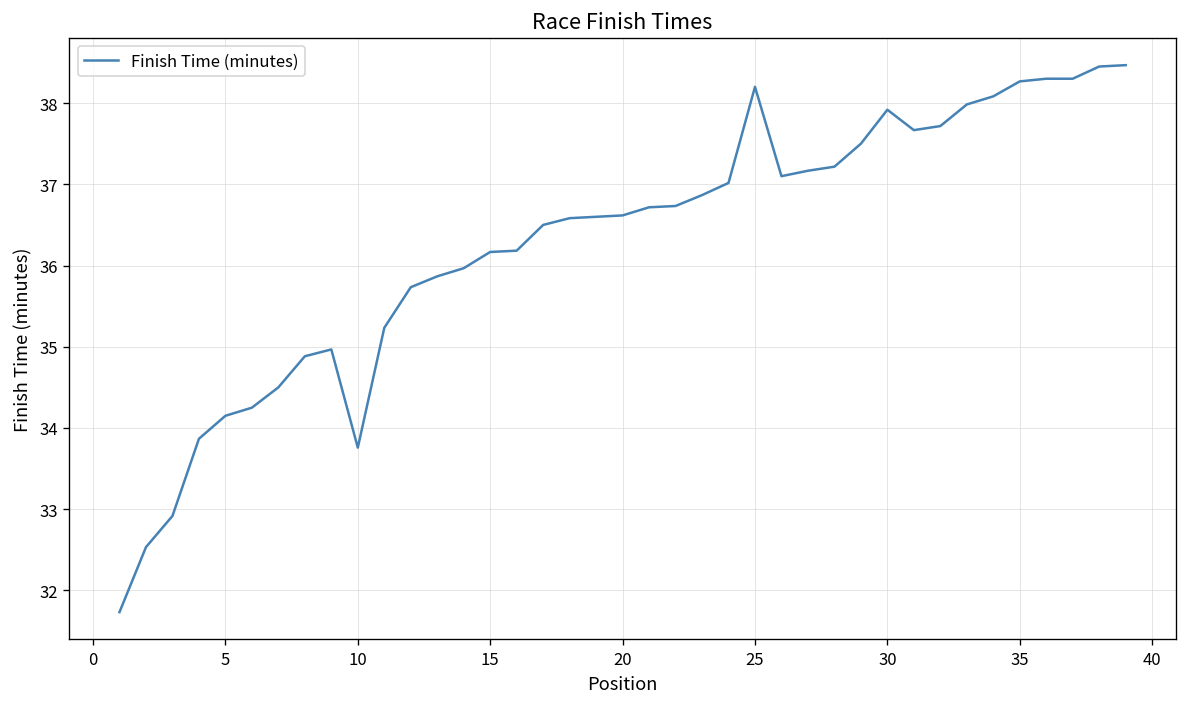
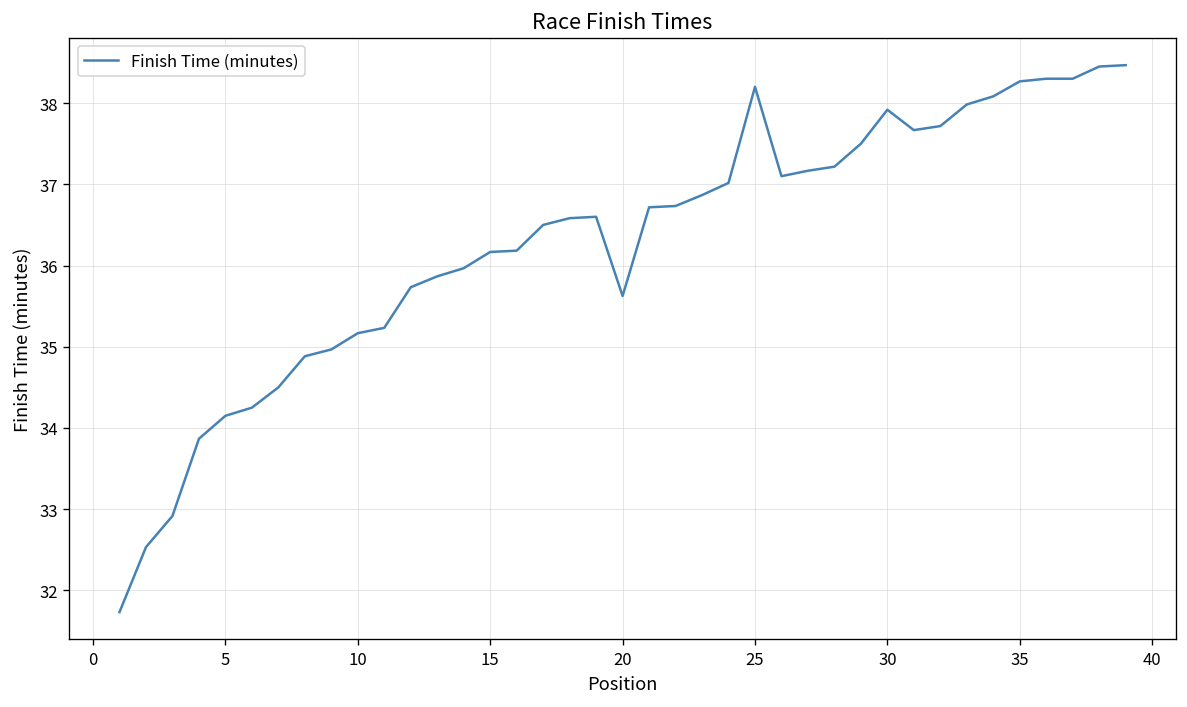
  {
    "5": 34.2,
-   "10": 33.8,
+   "10": 35.2,
    "15": 36.2,
-   "20": 36.6,
+   "20": 35.6,
    "25": 38.2,
    "30": 37.9,
    "35": 38.3
  }
